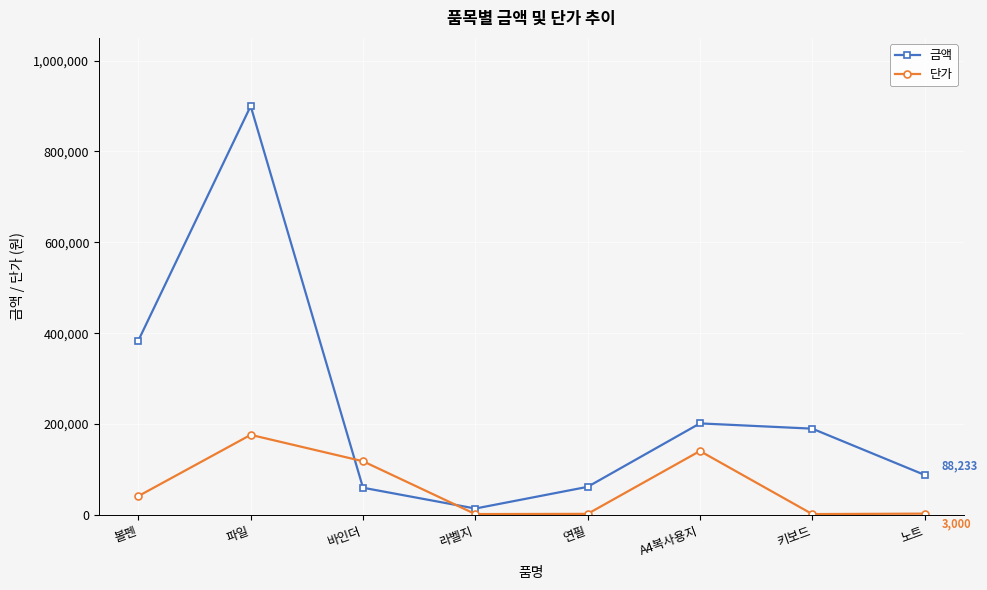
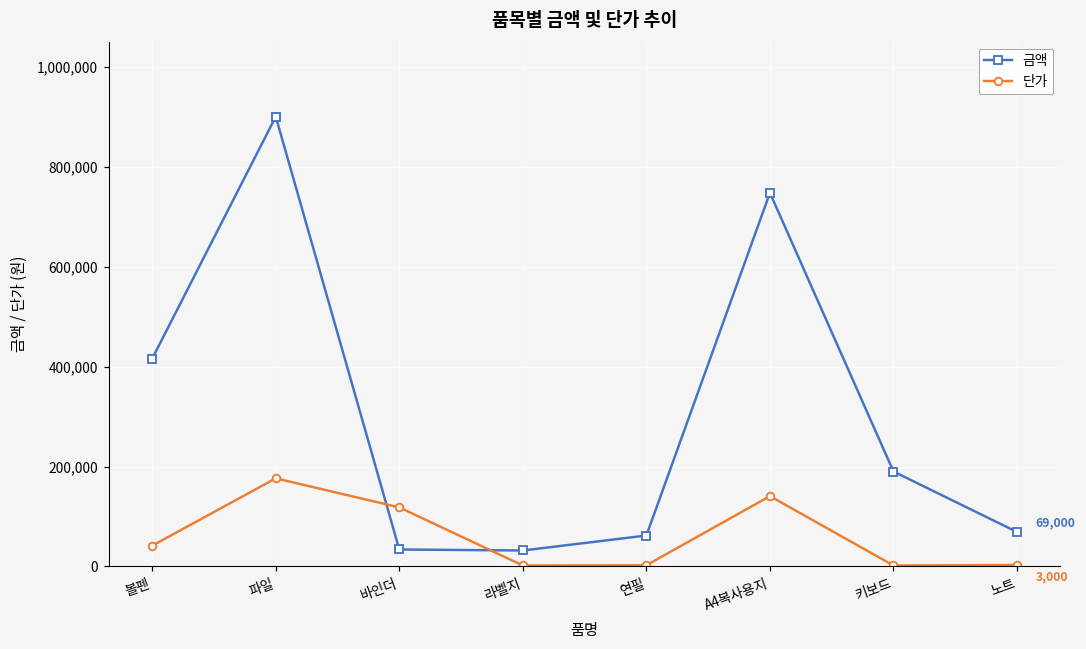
  {
    "금액": {
-     "볼펜": "380,000",
-     "바인더": "60,000",
-     "라벨지": "10,000",
-     "A4복사용지": "200,000",
-     "노트": "88,233"
+     "볼펜": "420,000",
+     "바인더": "30,000",
+     "라벨지": "30,000",
+     "A4복사용지": "750,000",
+     "노트": "69,000"
    },
    "단가": {
      "노트": "3,000"
    }
  }
